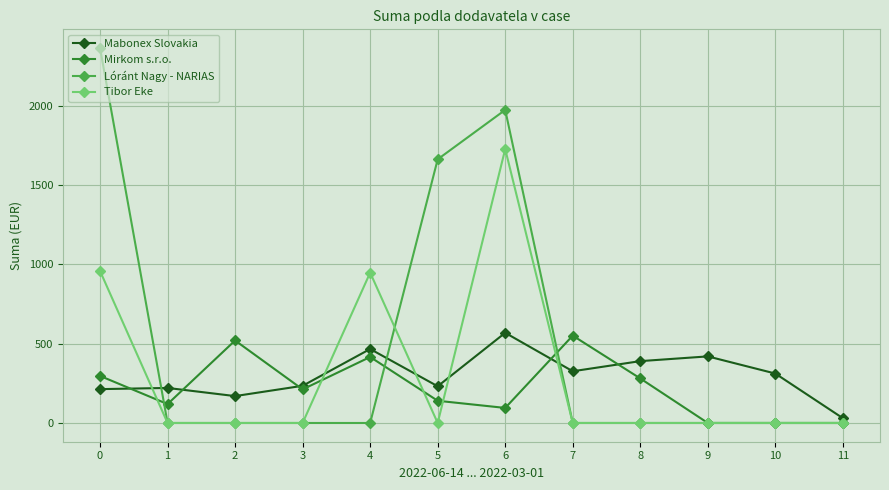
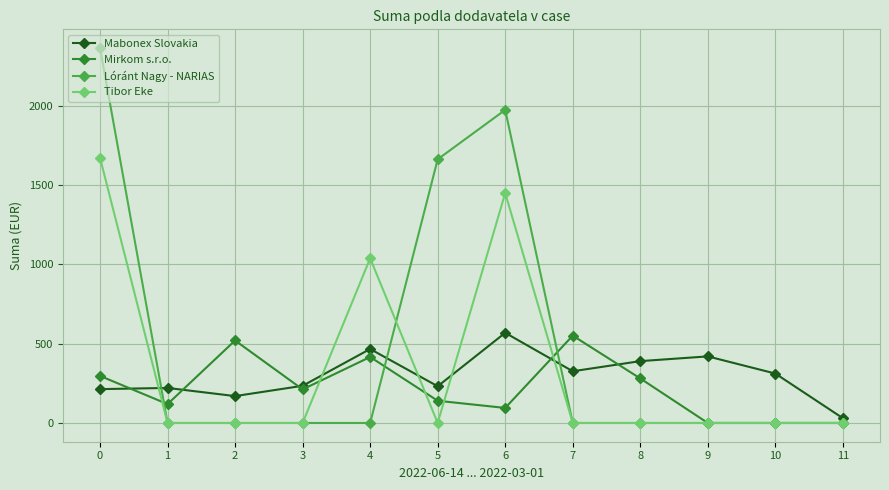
  {
    "Tibor Eke": {
-     "0": 960,
-     "4": 950,
+     "0": 1670,
+     "4": 1040,
      "5": 0,
-     "6": 1730
+     "6": 1450
    }
  }
